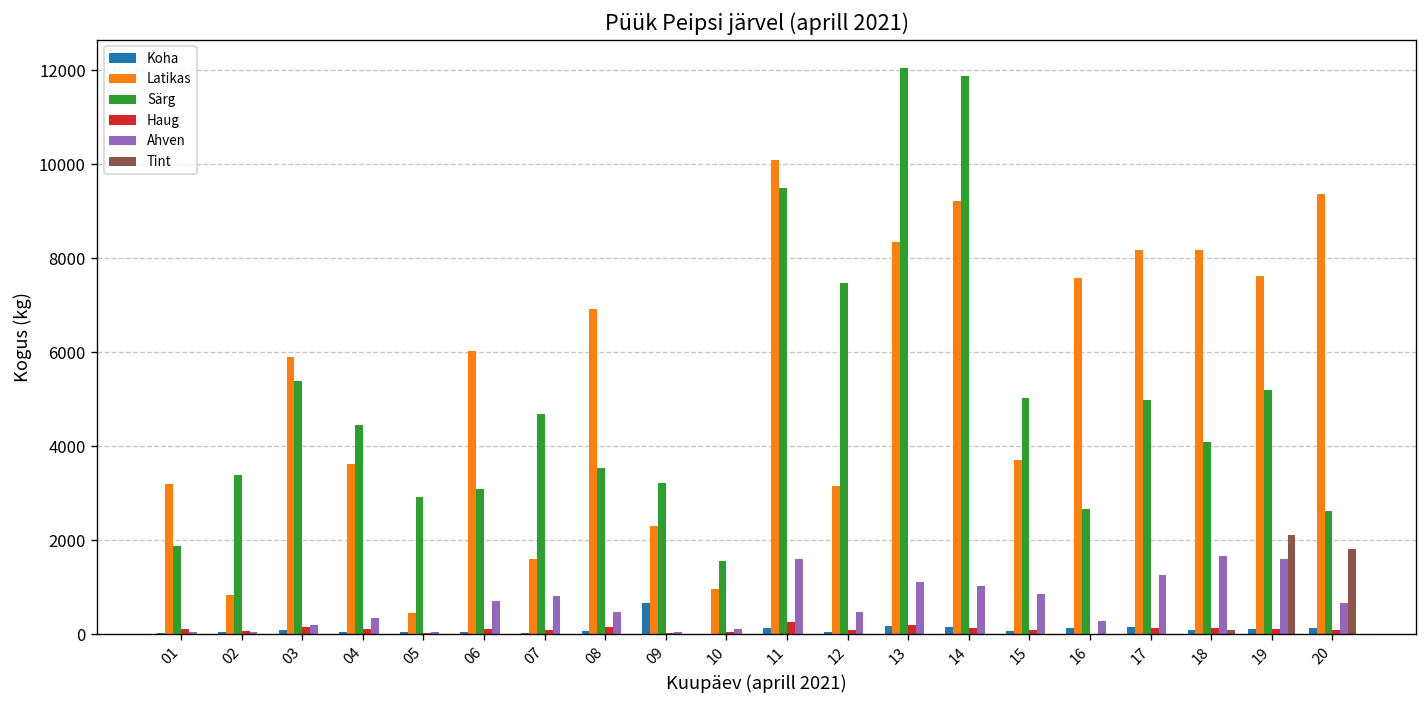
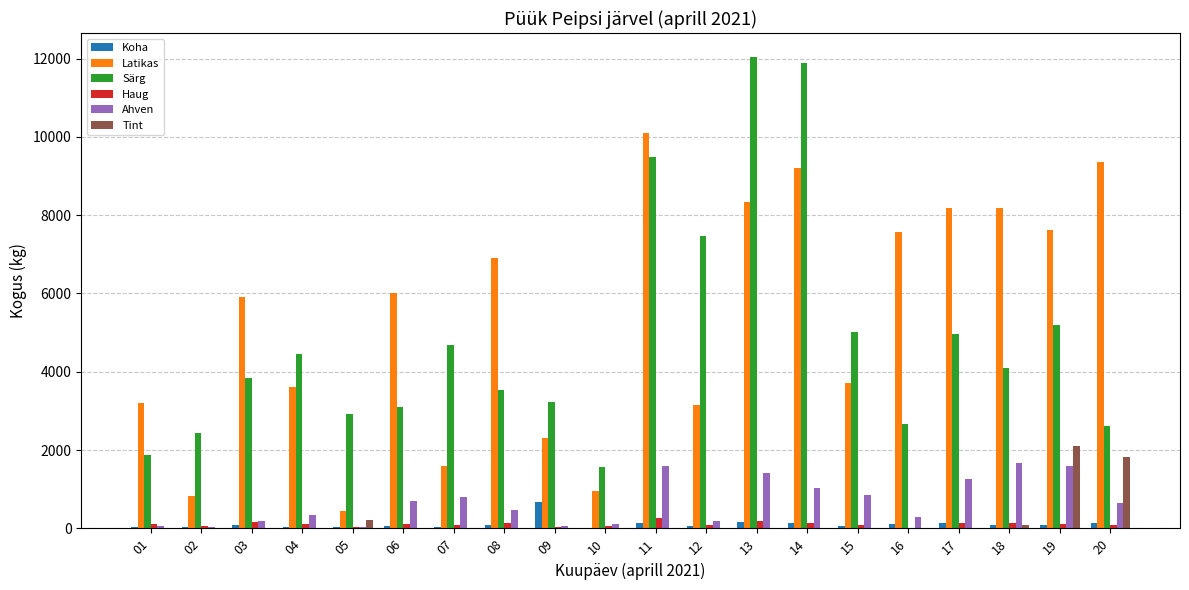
  {
    "Koha": {
      "03": 100,
      "08": 100,
      "09": 700,
      "11": 100,
      "13": 200,
      "14": 100,
      "16": 100,
      "17": 100,
      "18": 100,
      "19": 100,
      "20": 100
    },
    "Latikas": {
      "01": 3200,
      "02": 800,
      "03": 5900,
      "04": 3600,
      "05": 500,
      "06": 6000,
      "07": 1600,
      "08": 6900,
      "09": 2300,
      "10": 1000,
      "11": 10100,
      "12": 3100,
      "13": 8300,
      "14": 9200,
      "15": 3700,
      "16": 7600,
      "17": 8200,
      "18": 8200,
      "19": 7600,
      "20": 9400
    },
    "Särg": {
      "01": 1900,
-     "02": 3400,
-     "03": 5400,
+     "02": 2400,
+     "03": 3800,
      "04": 4500,
      "05": 2900,
      "06": 3100,
      "07": 4700,
      "08": 3500,
      "09": 3200,
      "10": 1600,
      "11": 9500,
      "12": 7500,
      "13": 12100,
      "14": 11900,
      "15": 5000,
      "16": 2700,
      "17": 5000,
      "18": 4100,
      "19": 5200,
      "20": 2600
    },
    "Haug": {
      "01": 100,
      "02": 100,
      "03": 200,
      "04": 100,
      "06": 100,
      "07": 100,
      "08": 100,
      "11": 300,
      "12": 100,
      "13": 200,
      "14": 100,
      "15": 100,
      "17": 100,
      "18": 100,
      "19": 100,
      "20": 100
    },
    "Ahven": {
      "03": 200,
      "04": 300,
      "06": 700,
      "07": 800,
      "08": 500,
      "10": 100,
      "11": 1600,
-     "12": 500,
-     "13": 1100,
+     "12": 200,
+     "13": 1400,
      "14": 1000,
      "15": 900,
      "16": 300,
      "17": 1300,
      "18": 1700,
      "19": 1600,
      "20": 700
    },
    "Tint": {
      "01": 0,
      "02": 0,
      "03": 0,
      "04": 0,
-     "05": 0,
+     "05": 200,
      "06": 0,
      "07": 0,
      "08": 0,
      "09": 0,
      "10": 0,
      "11": 0,
      "12": 0,
      "13": 0,
      "14": 0,
      "15": 0,
      "16": 0,
      "17": 0,
      "18": 100,
      "19": 2100,
      "20": 1800
    }
  }
